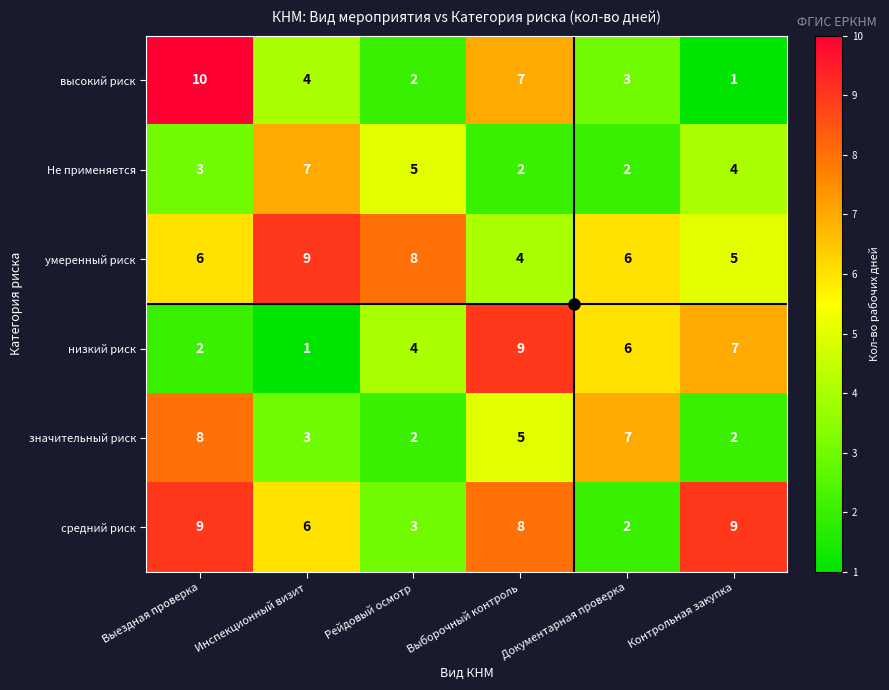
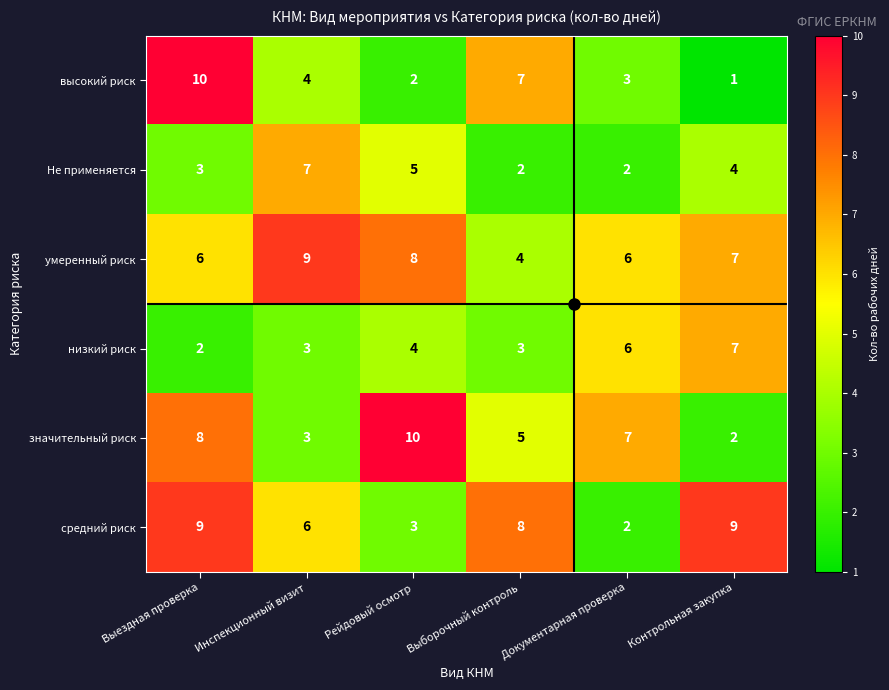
  {
    "высокий риск": {
      "Выездная проверка": 10,
      "Инспекционный визит": 4,
      "Рейдовый осмотр": 2,
      "Выборочный контроль": 7,
      "Документарная проверка": 3,
      "Контрольная закупка": 1
    },
    "Не применяется": {
      "Выездная проверка": 3,
      "Инспекционный визит": 7,
      "Рейдовый осмотр": 5,
      "Выборочный контроль": 2,
      "Документарная проверка": 2,
      "Контрольная закупка": 4
    },
    "умеренный риск": {
      "Выездная проверка": 6,
      "Инспекционный визит": 9,
      "Рейдовый осмотр": 8,
      "Выборочный контроль": 4,
      "Документарная проверка": 6,
-     "Контрольная закупка": 5
+     "Контрольная закупка": 7
    },
    "низкий риск": {
      "Выездная проверка": 2,
-     "Инспекционный визит": 1,
+     "Инспекционный визит": 3,
      "Рейдовый осмотр": 4,
-     "Выборочный контроль": 9,
+     "Выборочный контроль": 3,
      "Документарная проверка": 6,
      "Контрольная закупка": 7
    },
    "значительный риск": {
      "Выездная проверка": 8,
      "Инспекционный визит": 3,
-     "Рейдовый осмотр": 2,
+     "Рейдовый осмотр": 10,
      "Выборочный контроль": 5,
      "Документарная проверка": 7,
      "Контрольная закупка": 2
    },
    "средний риск": {
      "Выездная проверка": 9,
      "Инспекционный визит": 6,
      "Рейдовый осмотр": 3,
      "Выборочный контроль": 8,
      "Документарная проверка": 2,
      "Контрольная закупка": 9
    }
  }
